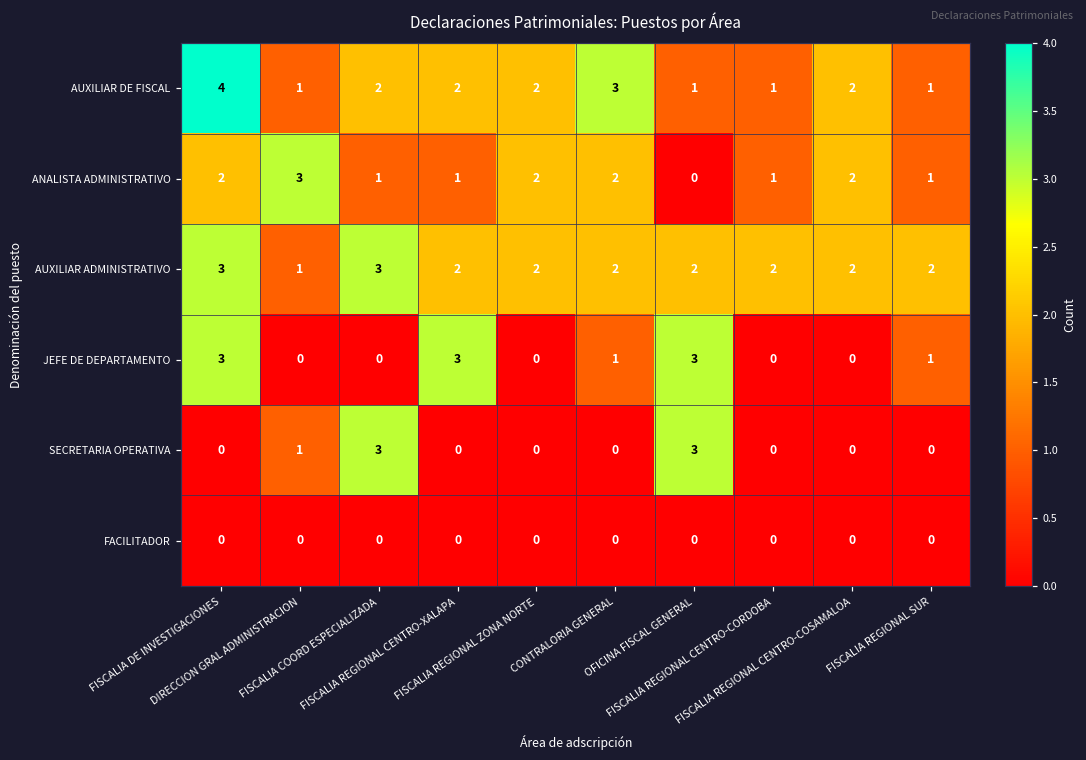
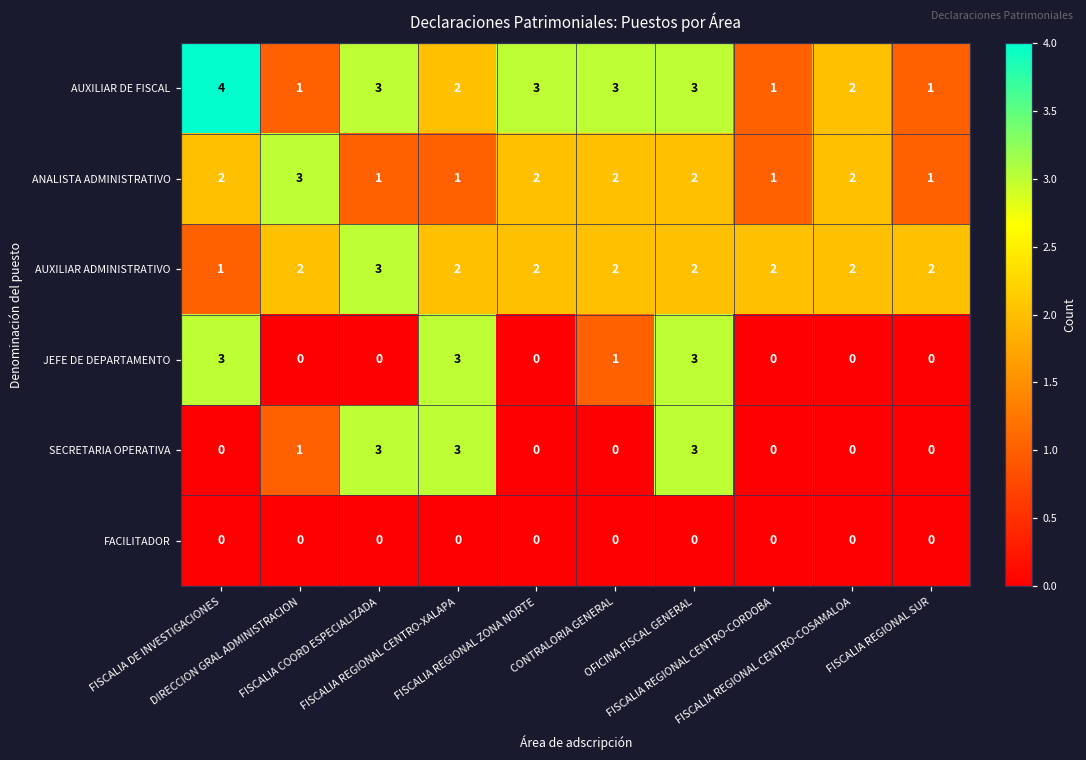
  {
    "AUXILIAR DE FISCAL": {
      "FISCALIA DE INVESTIGACIONES": 4,
      "DIRECCION GRAL ADMINISTRACION": 1,
-     "FISCALIA COORD ESPECIALIZADA": 2,
+     "FISCALIA COORD ESPECIALIZADA": 3,
      "FISCALIA REGIONAL CENTRO-XALAPA": 2,
-     "FISCALIA REGIONAL ZONA NORTE": 2,
+     "FISCALIA REGIONAL ZONA NORTE": 3,
      "CONTRALORIA GENERAL": 3,
-     "OFICINA FISCAL GENERAL": 1,
+     "OFICINA FISCAL GENERAL": 3,
      "FISCALIA REGIONAL CENTRO-CORDOBA": 1,
      "FISCALIA REGIONAL CENTRO-COSAMALOA": 2,
      "FISCALIA REGIONAL SUR": 1
    },
    "ANALISTA ADMINISTRATIVO": {
      "FISCALIA DE INVESTIGACIONES": 2,
      "DIRECCION GRAL ADMINISTRACION": 3,
      "FISCALIA COORD ESPECIALIZADA": 1,
      "FISCALIA REGIONAL CENTRO-XALAPA": 1,
      "FISCALIA REGIONAL ZONA NORTE": 2,
      "CONTRALORIA GENERAL": 2,
-     "OFICINA FISCAL GENERAL": 0,
+     "OFICINA FISCAL GENERAL": 2,
      "FISCALIA REGIONAL CENTRO-CORDOBA": 1,
      "FISCALIA REGIONAL CENTRO-COSAMALOA": 2,
      "FISCALIA REGIONAL SUR": 1
    },
    "AUXILIAR ADMINISTRATIVO": {
-     "FISCALIA DE INVESTIGACIONES": 3,
-     "DIRECCION GRAL ADMINISTRACION": 1,
+     "FISCALIA DE INVESTIGACIONES": 1,
+     "DIRECCION GRAL ADMINISTRACION": 2,
      "FISCALIA COORD ESPECIALIZADA": 3,
      "FISCALIA REGIONAL CENTRO-XALAPA": 2,
      "FISCALIA REGIONAL ZONA NORTE": 2,
      "CONTRALORIA GENERAL": 2,
      "OFICINA FISCAL GENERAL": 2,
      "FISCALIA REGIONAL CENTRO-CORDOBA": 2,
      "FISCALIA REGIONAL CENTRO-COSAMALOA": 2,
      "FISCALIA REGIONAL SUR": 2
    },
    "JEFE DE DEPARTAMENTO": {
      "FISCALIA DE INVESTIGACIONES": 3,
      "DIRECCION GRAL ADMINISTRACION": 0,
      "FISCALIA COORD ESPECIALIZADA": 0,
      "FISCALIA REGIONAL CENTRO-XALAPA": 3,
      "FISCALIA REGIONAL ZONA NORTE": 0,
      "CONTRALORIA GENERAL": 1,
      "OFICINA FISCAL GENERAL": 3,
      "FISCALIA REGIONAL CENTRO-CORDOBA": 0,
      "FISCALIA REGIONAL CENTRO-COSAMALOA": 0,
-     "FISCALIA REGIONAL SUR": 1
+     "FISCALIA REGIONAL SUR": 0
    },
    "SECRETARIA OPERATIVA": {
      "FISCALIA DE INVESTIGACIONES": 0,
      "DIRECCION GRAL ADMINISTRACION": 1,
      "FISCALIA COORD ESPECIALIZADA": 3,
-     "FISCALIA REGIONAL CENTRO-XALAPA": 0,
+     "FISCALIA REGIONAL CENTRO-XALAPA": 3,
      "FISCALIA REGIONAL ZONA NORTE": 0,
      "CONTRALORIA GENERAL": 0,
      "OFICINA FISCAL GENERAL": 3,
      "FISCALIA REGIONAL CENTRO-CORDOBA": 0,
      "FISCALIA REGIONAL CENTRO-COSAMALOA": 0,
      "FISCALIA REGIONAL SUR": 0
    },
    "FACILITADOR": {
      "FISCALIA DE INVESTIGACIONES": 0,
      "DIRECCION GRAL ADMINISTRACION": 0,
      "FISCALIA COORD ESPECIALIZADA": 0,
      "FISCALIA REGIONAL CENTRO-XALAPA": 0,
      "FISCALIA REGIONAL ZONA NORTE": 0,
      "CONTRALORIA GENERAL": 0,
      "OFICINA FISCAL GENERAL": 0,
      "FISCALIA REGIONAL CENTRO-CORDOBA": 0,
      "FISCALIA REGIONAL CENTRO-COSAMALOA": 0,
      "FISCALIA REGIONAL SUR": 0
    }
  }
